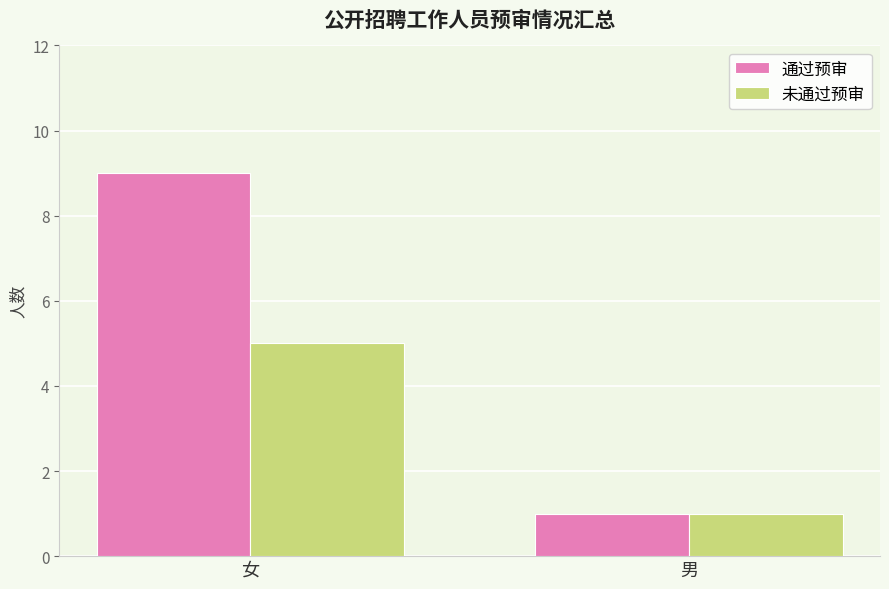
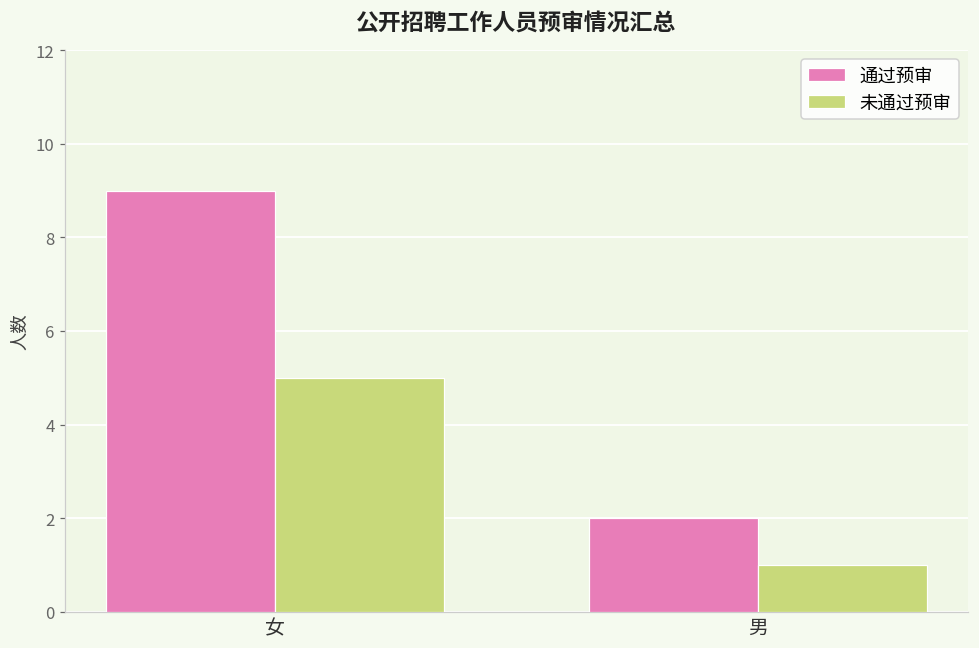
  {
    "通过预审": {
      "女": 9,
-     "男": 1
+     "男": 2
    },
    "未通过预审": {
      "女": 5,
      "男": 1
    }
  }
